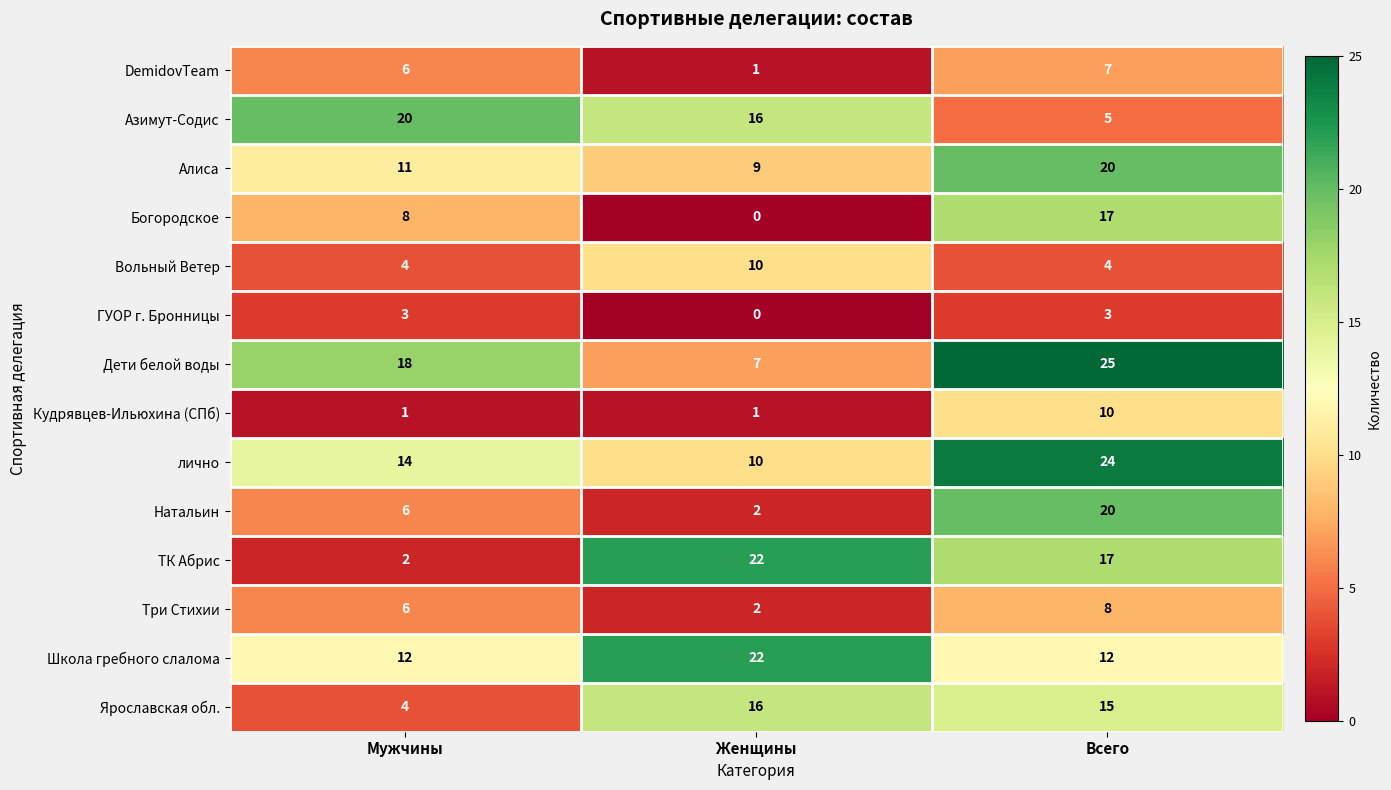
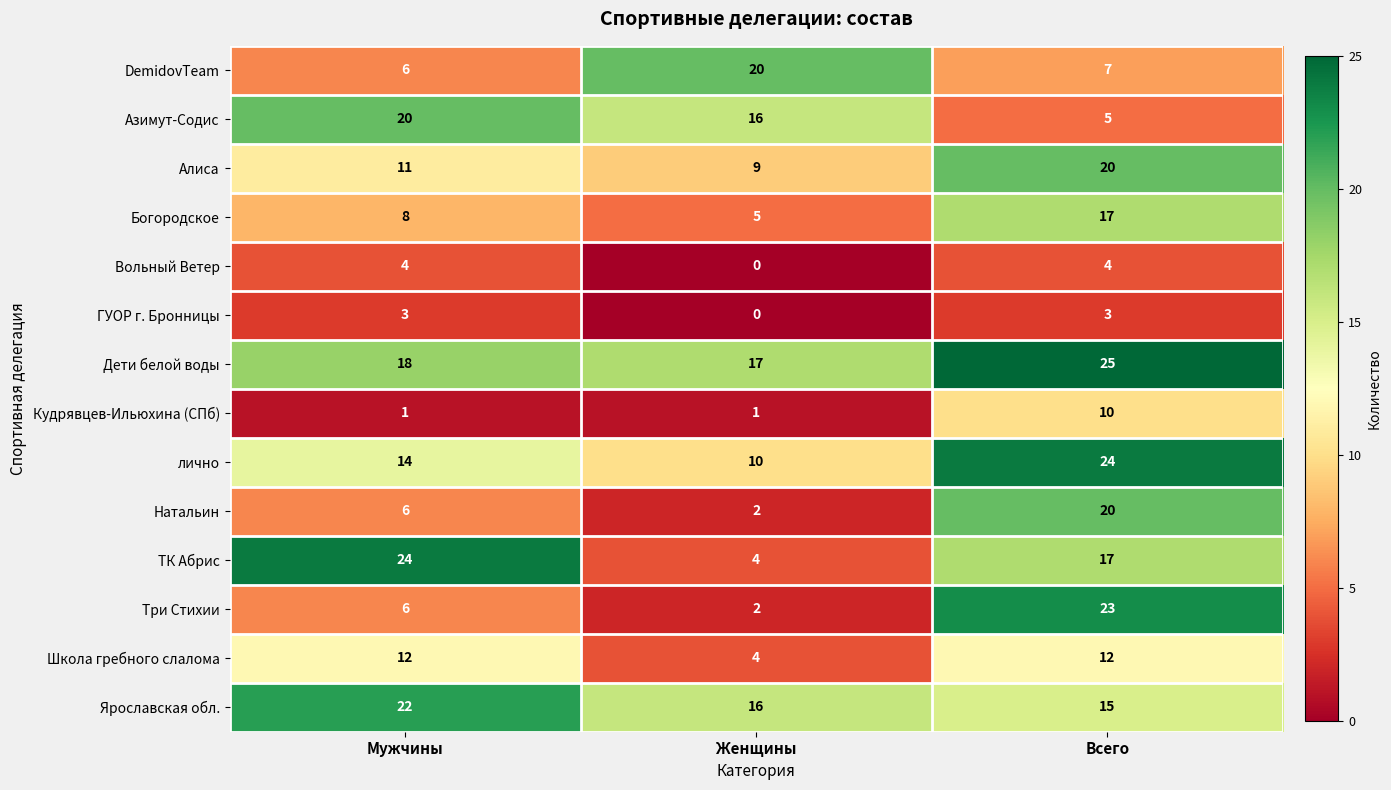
  {
    "DemidovTeam": {
      "Мужчины": 6,
-     "Женщины": 1,
+     "Женщины": 20,
      "Всего": 7
    },
    "Азимут-Содис": {
      "Мужчины": 20,
      "Женщины": 16,
      "Всего": 5
    },
    "Алиса": {
      "Мужчины": 11,
      "Женщины": 9,
      "Всего": 20
    },
    "Богородское": {
      "Мужчины": 8,
-     "Женщины": 0,
+     "Женщины": 5,
      "Всего": 17
    },
    "Вольный Ветер": {
      "Мужчины": 4,
-     "Женщины": 10,
+     "Женщины": 0,
      "Всего": 4
    },
    "ГУОР г. Бронницы": {
      "Мужчины": 3,
      "Женщины": 0,
      "Всего": 3
    },
    "Дети белой воды": {
      "Мужчины": 18,
-     "Женщины": 7,
+     "Женщины": 17,
      "Всего": 25
    },
    "Кудрявцев-Ильюхина (СПб)": {
      "Мужчины": 1,
      "Женщины": 1,
      "Всего": 10
    },
    "лично": {
      "Мужчины": 14,
      "Женщины": 10,
      "Всего": 24
    },
    "Натальин": {
      "Мужчины": 6,
      "Женщины": 2,
      "Всего": 20
    },
    "ТК Абрис": {
-     "Мужчины": 2,
-     "Женщины": 22,
+     "Мужчины": 24,
+     "Женщины": 4,
      "Всего": 17
    },
    "Три Стихии": {
      "Мужчины": 6,
      "Женщины": 2,
-     "Всего": 8
+     "Всего": 23
    },
    "Школа гребного слалома": {
      "Мужчины": 12,
-     "Женщины": 22,
+     "Женщины": 4,
      "Всего": 12
    },
    "Ярославская обл.": {
-     "Мужчины": 4,
+     "Мужчины": 22,
      "Женщины": 16,
      "Всего": 15
    }
  }
